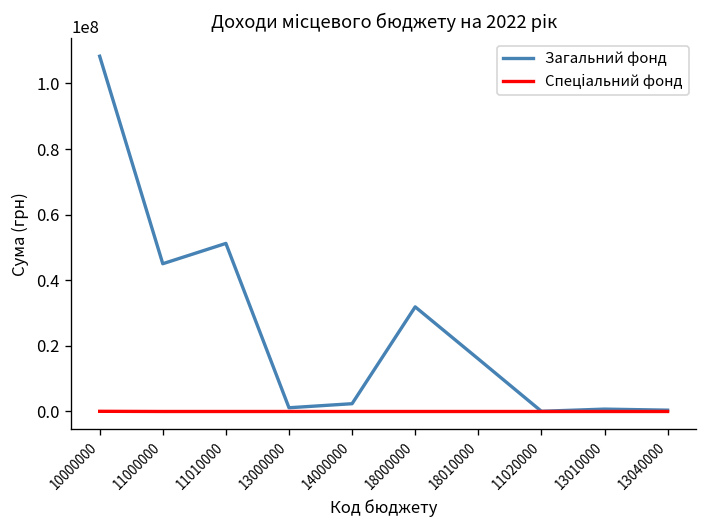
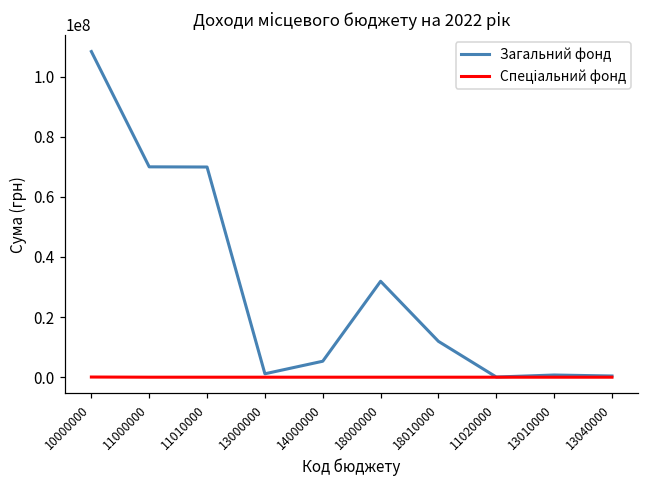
  {
    "Загальний фонд": {
      "10000000": 108000000,
-     "11000000": 45000000,
-     "11010000": 51000000,
+     "11000000": 70000000,
+     "11010000": 70000000,
      "13000000": 1000000,
-     "14000000": 2000000,
+     "14000000": 5000000,
      "18000000": 32000000,
-     "18010000": 16000000
+     "18010000": 12000000
    },
    "Спеціальний фонд": {
      "10000000": 0,
      "11000000": 0,
      "11010000": 0,
      "13000000": 0,
      "14000000": 0,
      "18000000": 0,
      "18010000": 0
    }
  }
